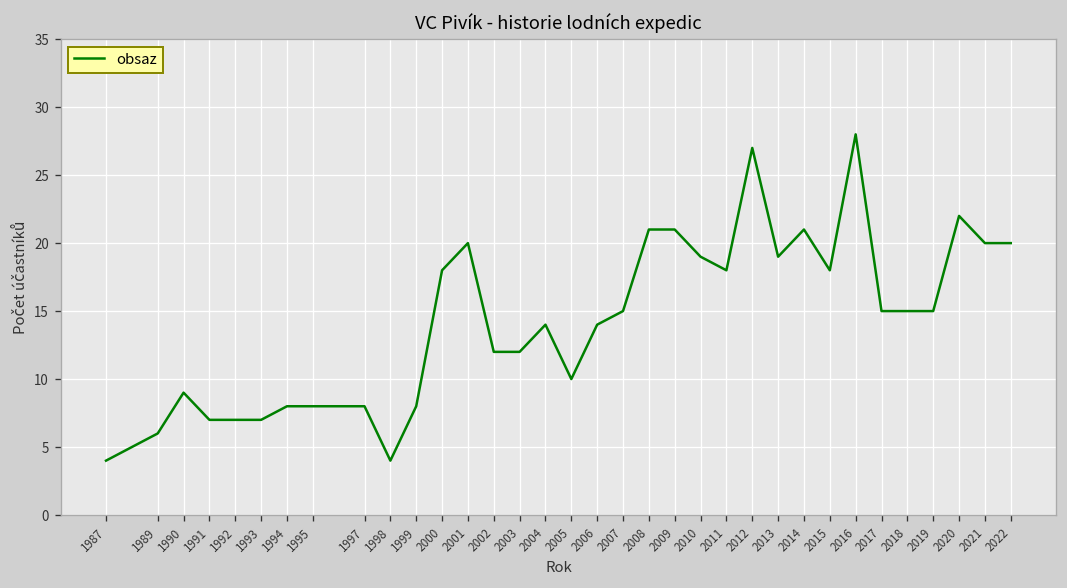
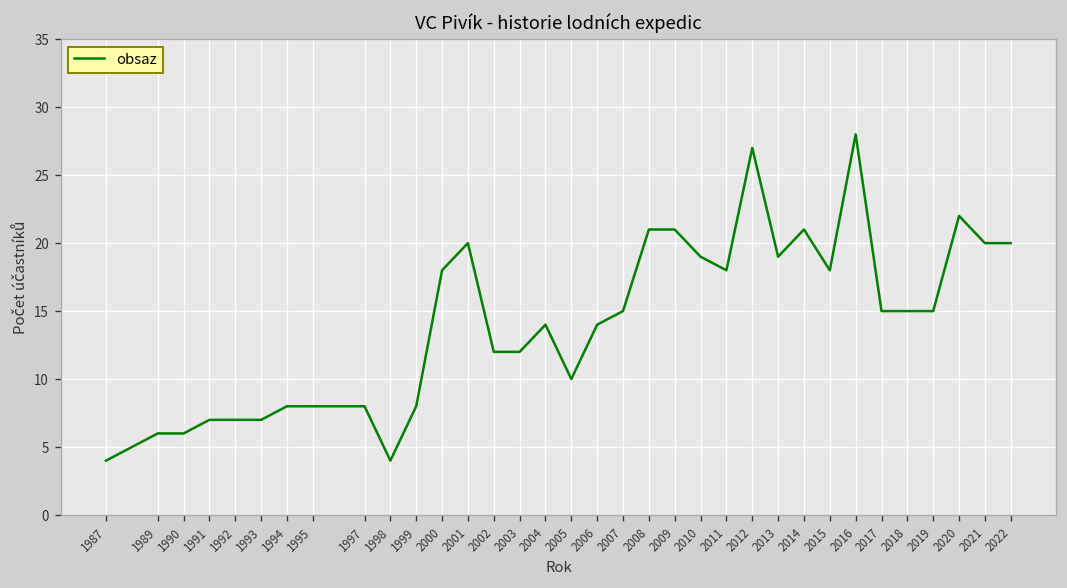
  {
    "1987": 4,
    "1989": 6,
-   "1990": 9,
+   "1990": 6,
    "1991": 7,
    "1992": 7,
    "1993": 7,
    "1994": 8,
    "1995": 8,
    "1997": 8,
    "1998": 4,
    "1999": 8,
    "2000": 18,
    "2001": 20,
    "2002": 12,
    "2003": 12,
    "2004": 14,
    "2005": 10,
    "2006": 14,
    "2007": 15,
    "2008": 21,
    "2009": 21,
    "2010": 19,
    "2011": 18,
    "2012": 27,
    "2013": 19,
    "2014": 21,
    "2015": 18,
    "2016": 28,
    "2017": 15,
    "2018": 15,
    "2019": 15,
    "2020": 22,
    "2021": 20,
    "2022": 20
  }
